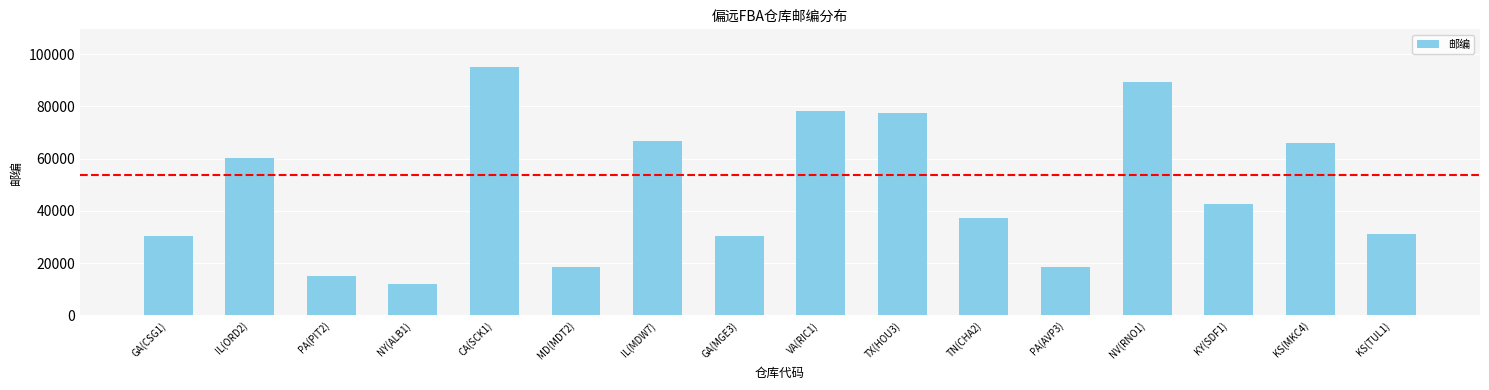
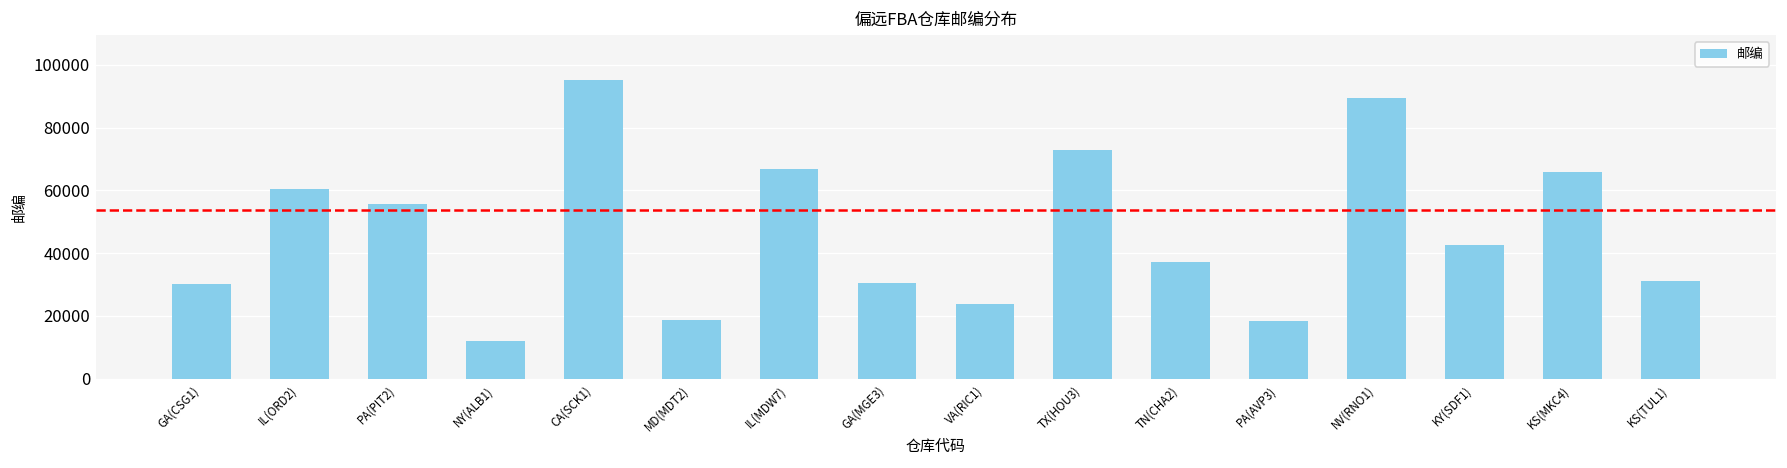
  {
    "GA(CSG1)": 30000,
    "IL(ORD2)": 60000,
-   "PA(PIT2)": 15000,
+   "PA(PIT2)": 56000,
    "NY(ALB1)": 12000,
    "CA(SCK1)": 95000,
    "MD(MDT2)": 19000,
    "IL(MDW7)": 67000,
    "GA(MGE3)": 31000,
-   "VA(RIC1)": 78000,
-   "TX(HOU3)": 77000,
+   "VA(RIC1)": 24000,
+   "TX(HOU3)": 73000,
    "TN(CHA2)": 37000,
    "PA(AVP3)": 18000,
    "NV(RNO1)": 89000,
    "KY(SDF1)": 43000,
    "KS(MKC4)": 66000,
    "KS(TUL1)": 31000
  }
